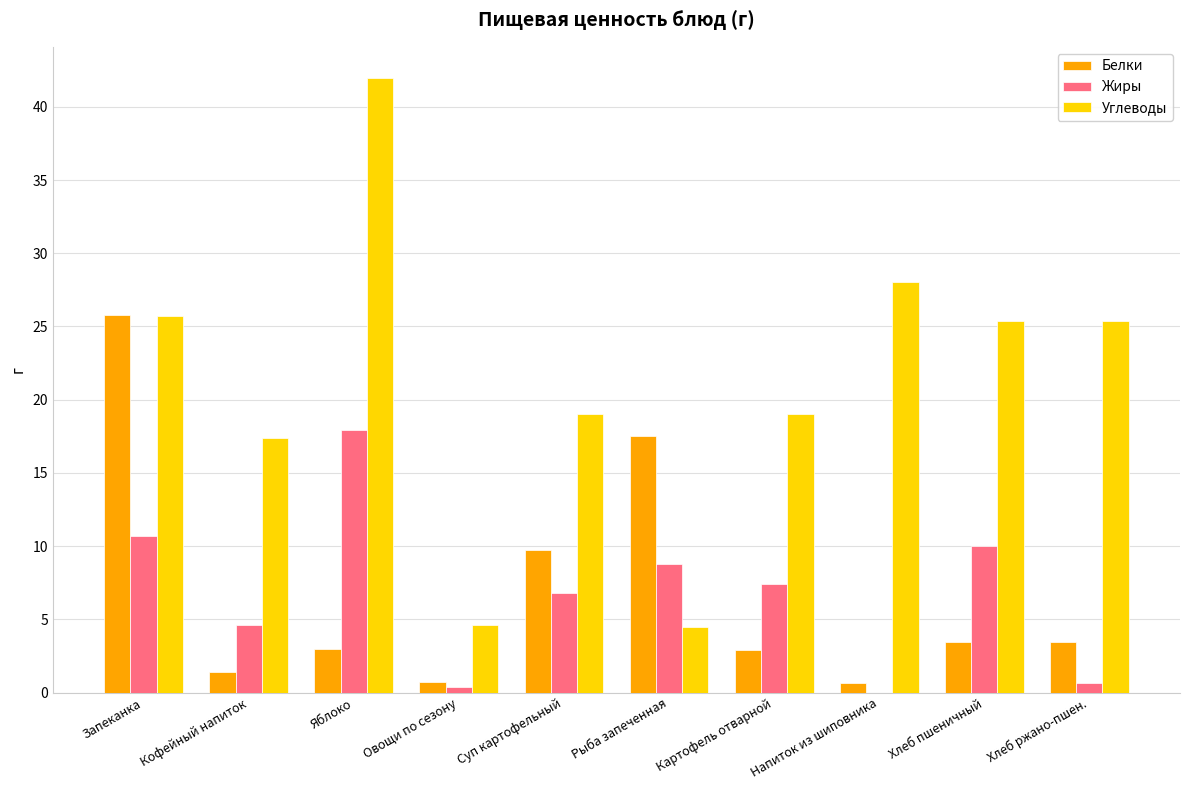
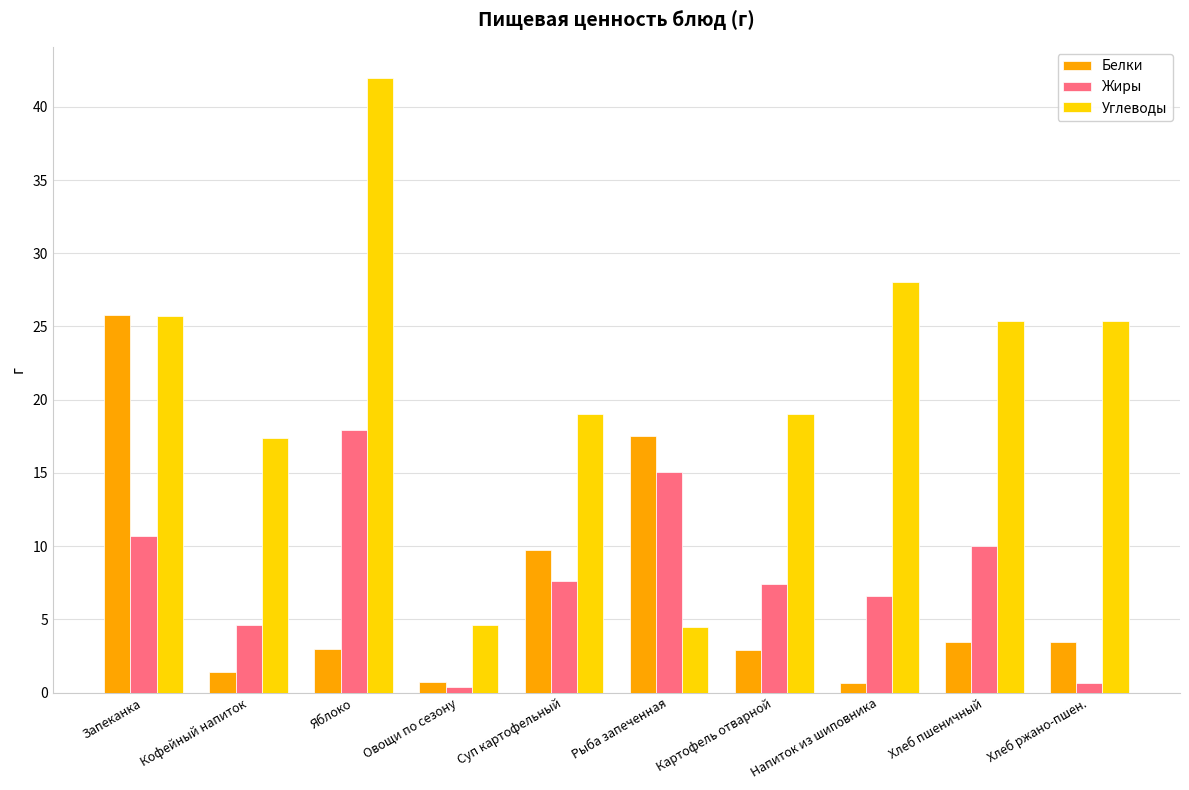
  {
    "Жиры": {
      "Запеканка": 10.7,
      "Кофейный напиток": 4.6,
      "Яблоко": 17.9,
      "Овощи по сезону": 0.4,
-     "Суп картофельный": 6.8,
-     "Рыба запеченная": 8.8,
+     "Суп картофельный": 7.6,
+     "Рыба запеченная": 15.1,
      "Картофель отварной": 7.4,
-     "Напиток из шиповника": 0.0,
+     "Напиток из шиповника": 6.6,
      "Хлеб пшеничный": 10.0,
      "Хлеб ржано-пшен.": 0.7
    }
  }
